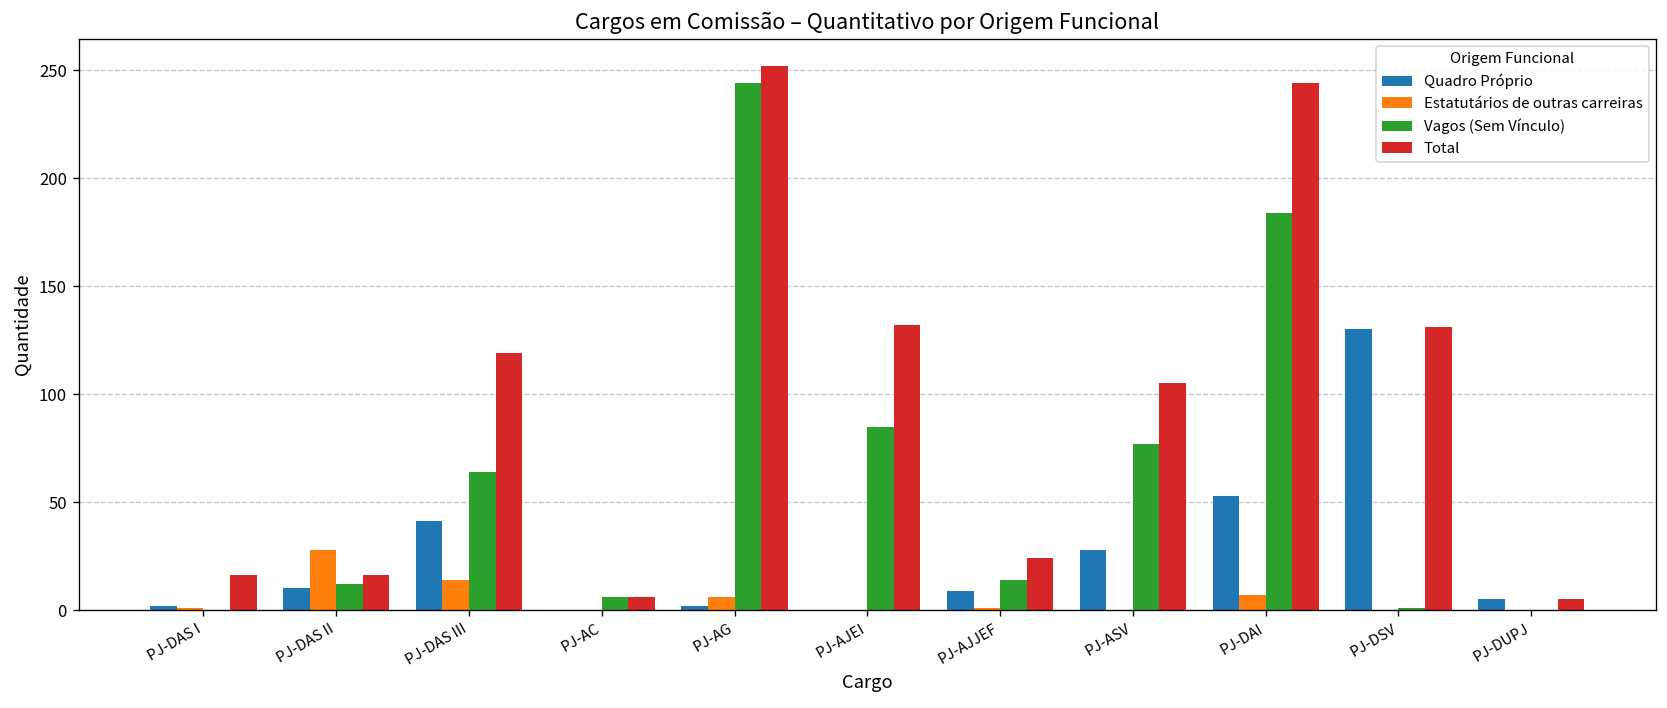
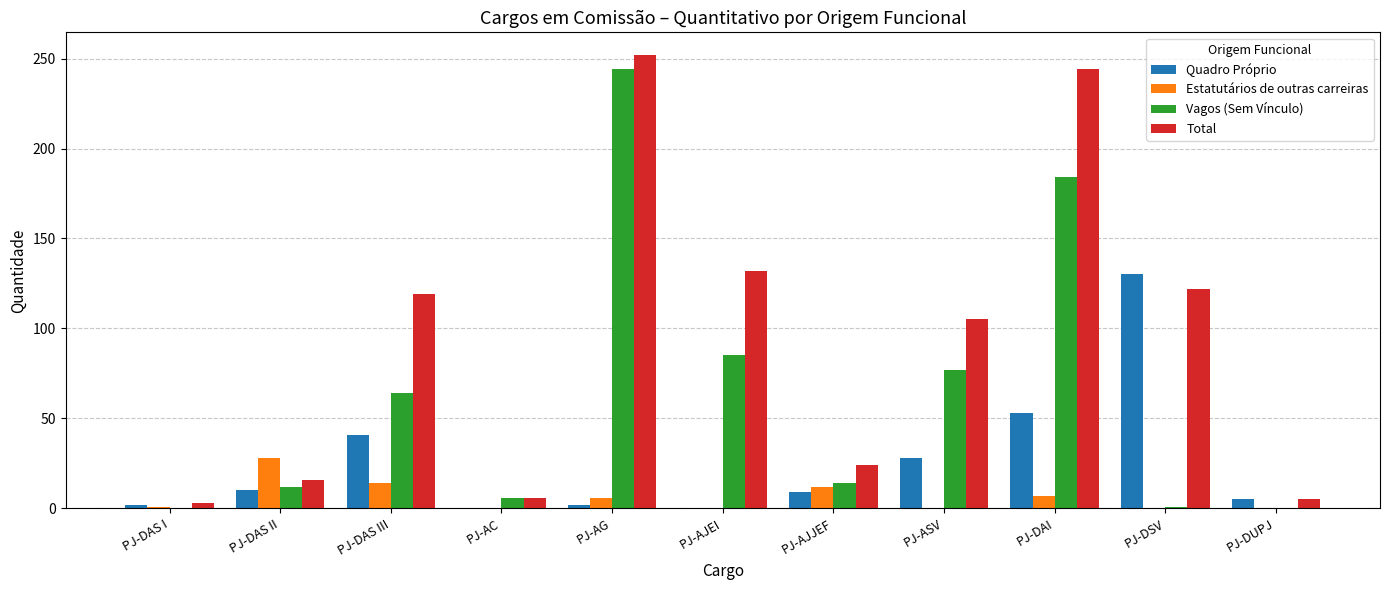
  {
    "Quadro Próprio": {
      "PJ-DAS I": 2,
      "PJ-DAS II": 10,
      "PJ-DAS III": 41,
      "PJ-AC": 0,
      "PJ-AG": 2,
      "PJ-AJEI": 0,
      "PJ-AJJEF": 9,
      "PJ-ASV": 28,
      "PJ-DAI": 53,
      "PJ-DSV": 130,
      "PJ-DUPJ": 5
    },
    "Estatutários de outras carreiras": {
      "PJ-DAS II": 28,
      "PJ-DAS III": 14,
      "PJ-AC": 0,
      "PJ-AG": 6,
      "PJ-AJEI": 0,
-     "PJ-AJJEF": 1,
+     "PJ-AJJEF": 12,
      "PJ-ASV": 0,
      "PJ-DAI": 7,
      "PJ-DSV": 0,
      "PJ-DUPJ": 0
    },
    "Vagos (Sem Vínculo)": {
      "PJ-DAS I": 0,
      "PJ-DAS II": 12,
      "PJ-DAS III": 64,
      "PJ-AC": 6,
      "PJ-AG": 244,
      "PJ-AJEI": 85,
      "PJ-AJJEF": 14,
      "PJ-ASV": 77,
      "PJ-DAI": 184,
      "PJ-DUPJ": 0
    },
    "Total": {
-     "PJ-DAS I": 16,
+     "PJ-DAS I": 3,
      "PJ-DAS II": 16,
      "PJ-DAS III": 119,
      "PJ-AC": 6,
      "PJ-AG": 252,
      "PJ-AJEI": 132,
      "PJ-AJJEF": 24,
      "PJ-ASV": 105,
      "PJ-DAI": 244,
-     "PJ-DSV": 131,
+     "PJ-DSV": 122,
      "PJ-DUPJ": 5
    }
  }
